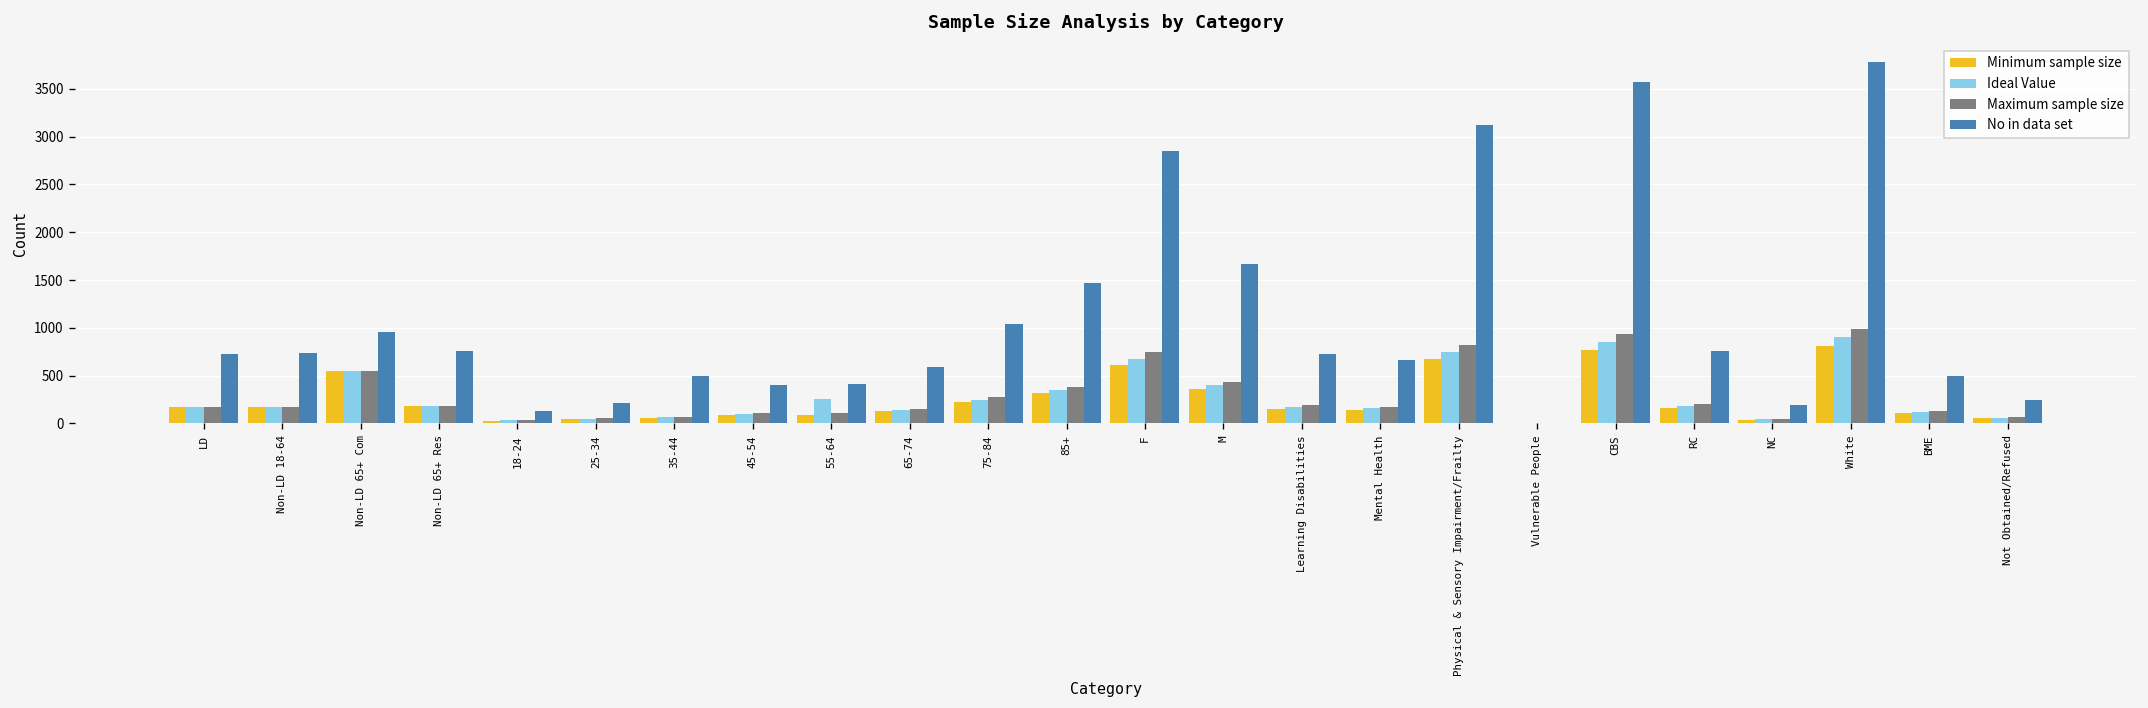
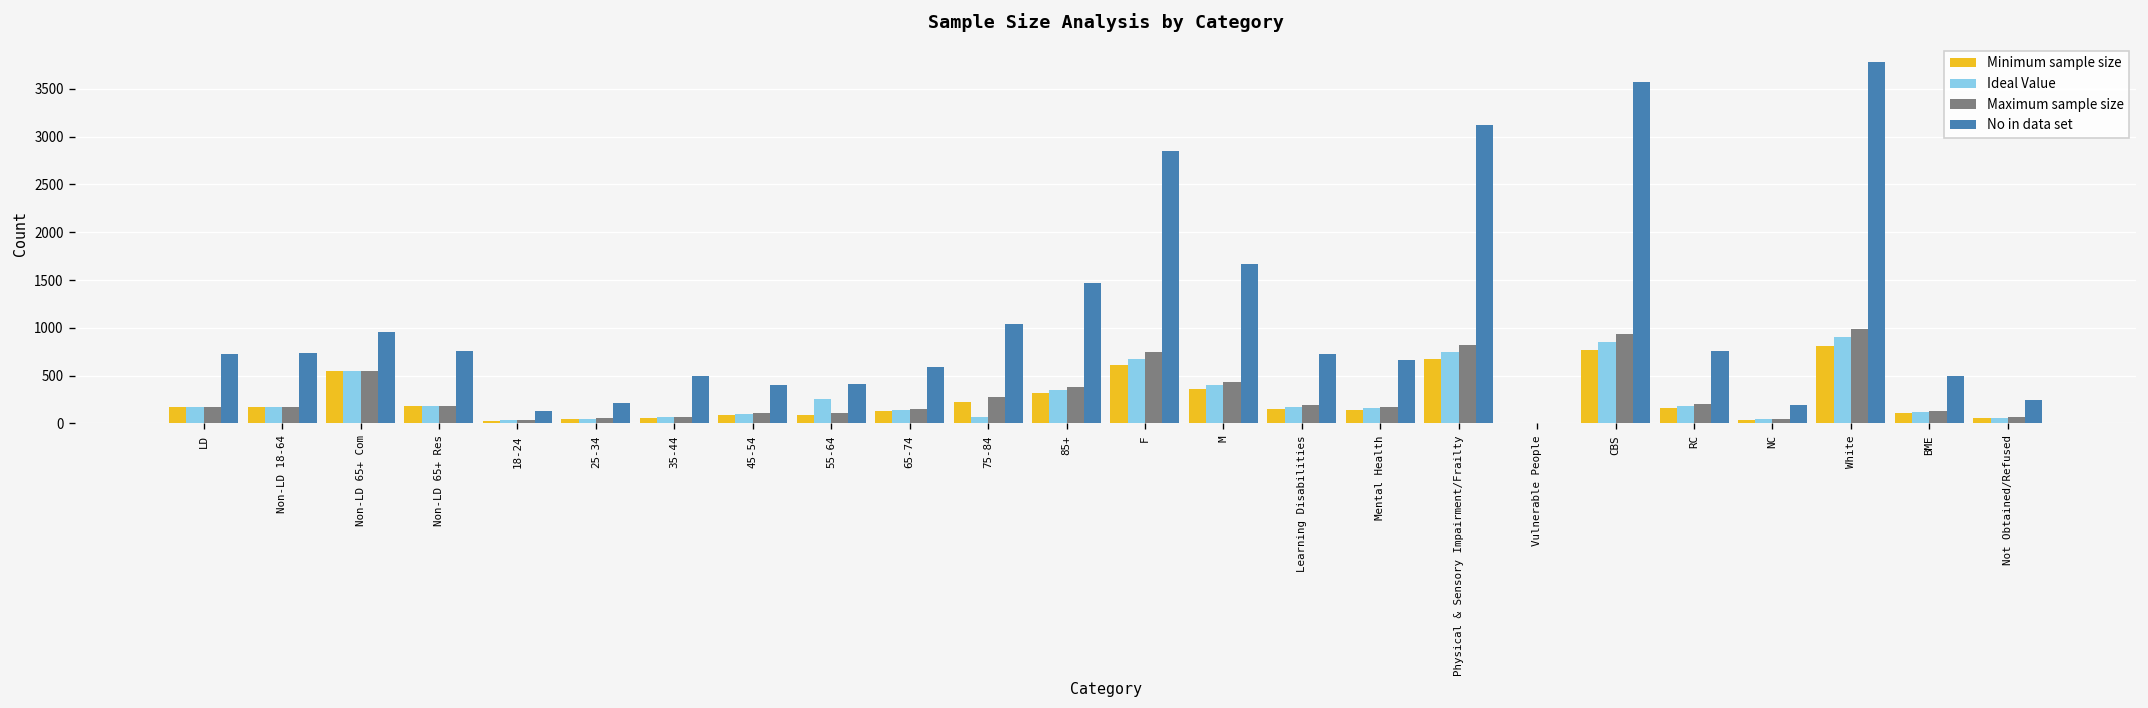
  {
    "Minimum sample size": {
      "LD": 200,
      "Non-LD 18-64": 200,
      "Non-LD 65+ Com": 500,
      "Non-LD 65+ Res": 200,
      "25-34": 0,
      "35-44": 100,
      "45-54": 100,
      "55-64": 100,
      "65-74": 100,
      "75-84": 200,
      "85+": 300,
      "F": 600,
      "M": 400,
      "Learning Disabilities": 200,
      "Mental Health": 100,
      "Physical & Sensory Impairment/Frailty": 700,
      "Vulnerable People": 0,
      "CBS": 800,
      "RC": 200,
      "NC": 0,
      "White": 800,
      "BME": 100,
      "Not Obtained/Refused": 100
    },
    "Ideal Value": {
      "LD": 200,
      "Non-LD 18-64": 200,
      "Non-LD 65+ Com": 500,
      "Non-LD 65+ Res": 200,
      "25-34": 100,
      "35-44": 100,
      "45-54": 100,
      "55-64": 300,
      "65-74": 100,
-     "75-84": 200,
+     "75-84": 100,
      "85+": 300,
      "F": 700,
      "M": 400,
      "Learning Disabilities": 200,
      "Mental Health": 200,
      "Physical & Sensory Impairment/Frailty": 700,
      "CBS": 900,
      "RC": 200,
      "NC": 0,
      "White": 900,
      "BME": 100,
      "Not Obtained/Refused": 100
    },
    "Maximum sample size": {
      "LD": 200,
      "Non-LD 18-64": 200,
      "Non-LD 65+ Com": 500,
      "Non-LD 65+ Res": 200,
      "18-24": 0,
      "25-34": 100,
      "35-44": 100,
      "45-54": 100,
      "55-64": 100,
      "65-74": 200,
      "75-84": 300,
      "85+": 400,
      "F": 700,
      "M": 400,
      "Learning Disabilities": 200,
      "Mental Health": 200,
      "Physical & Sensory Impairment/Frailty": 800,
      "CBS": 900,
      "RC": 200,
      "NC": 100,
      "White": 1000,
      "BME": 100,
      "Not Obtained/Refused": 100
    },
    "No in data set": {
      "LD": 700,
      "Non-LD 18-64": 700,
      "Non-LD 65+ Com": 1000,
      "Non-LD 65+ Res": 800,
      "18-24": 100,
      "25-34": 200,
      "35-44": 500,
      "45-54": 400,
      "55-64": 400,
      "65-74": 600,
      "75-84": 1000,
      "85+": 1500,
      "F": 2800,
      "M": 1700,
      "Learning Disabilities": 700,
      "Mental Health": 700,
      "Physical & Sensory Impairment/Frailty": 3100,
      "CBS": 3600,
      "RC": 800,
      "NC": 200,
      "White": 3800,
      "BME": 500,
      "Not Obtained/Refused": 200
    }
  }
